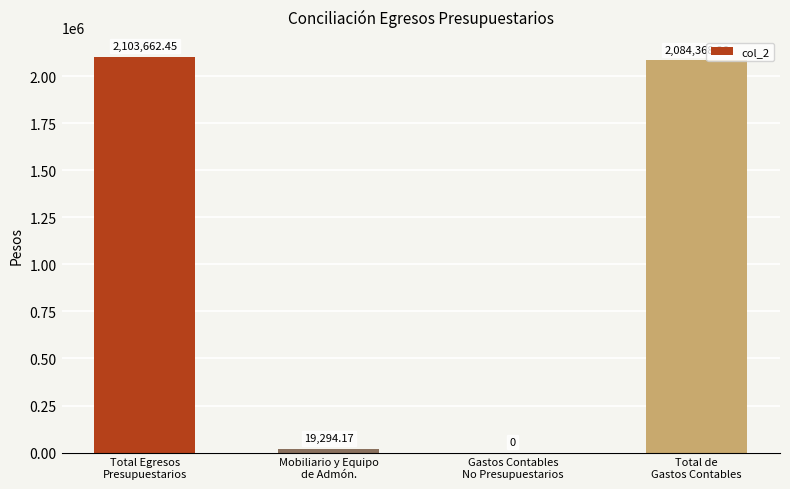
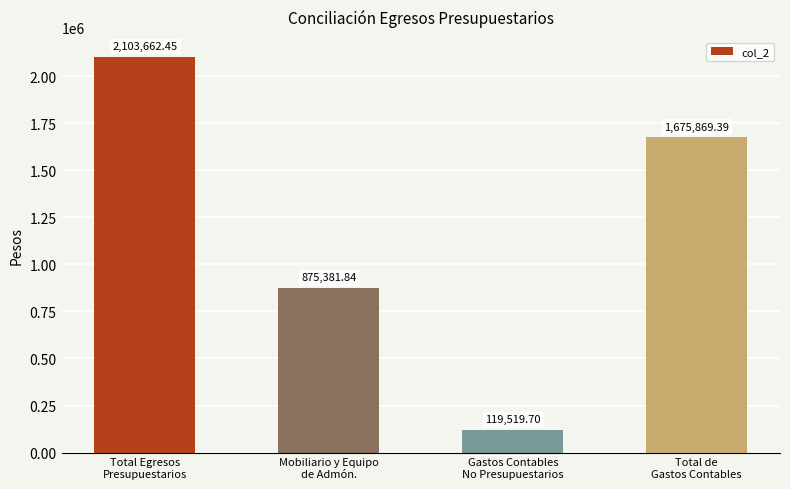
  {
-   "Mobiliario y Equipo de Admón.": "19,294.17",
-   "Gastos Contables No Presupuestarios": "0",
-   "Total de Gastos Contables": "2,084,368.28"
+   "Mobiliario y Equipo de Admón.": "875,381.84",
+   "Gastos Contables No Presupuestarios": "119,519.70",
+   "Total de Gastos Contables": "1,675,869.39"
  }
